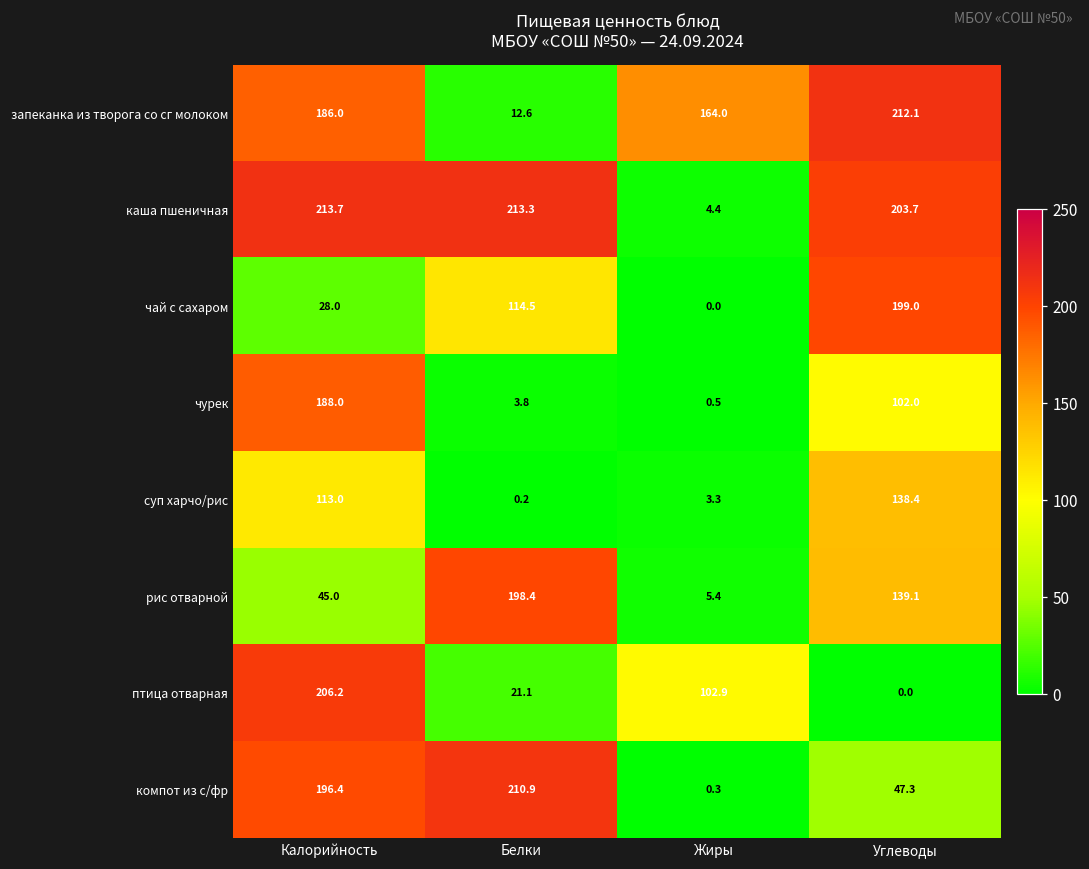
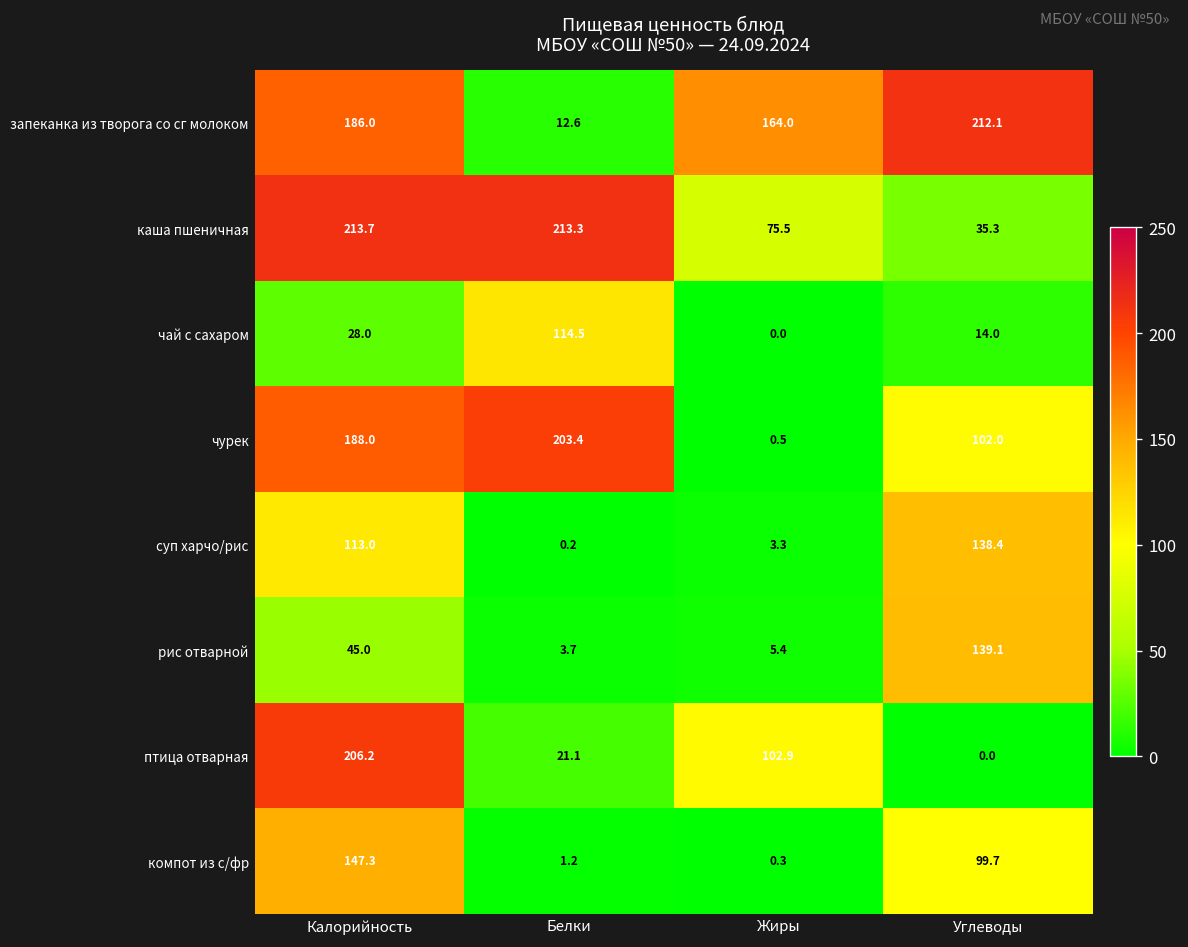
  {
    "запеканка из творога со сг молоком": {
      "Калорийность": 186.0,
      "Белки": 12.6,
      "Жиры": 164.0,
      "Углеводы": 212.1
    },
    "каша пшеничная": {
      "Калорийность": 213.7,
      "Белки": 213.3,
-     "Жиры": 4.4,
-     "Углеводы": 203.7
+     "Жиры": 75.5,
+     "Углеводы": 35.3
    },
    "чай с сахаром": {
      "Калорийность": 28.0,
      "Белки": 114.5,
      "Жиры": 0.0,
-     "Углеводы": 199.0
+     "Углеводы": 14.0
    },
    "чурек": {
      "Калорийность": 188.0,
-     "Белки": 3.8,
+     "Белки": 203.4,
      "Жиры": 0.5,
      "Углеводы": 102.0
    },
    "суп харчо/рис": {
      "Калорийность": 113.0,
      "Белки": 0.2,
      "Жиры": 3.3,
      "Углеводы": 138.4
    },
    "рис отварной": {
      "Калорийность": 45.0,
-     "Белки": 198.4,
+     "Белки": 3.7,
      "Жиры": 5.4,
      "Углеводы": 139.1
    },
    "птица отварная": {
      "Калорийность": 206.2,
      "Белки": 21.1,
      "Жиры": 102.9,
      "Углеводы": 0.0
    },
    "компот из с/фр": {
-     "Калорийность": 196.4,
-     "Белки": 210.9,
+     "Калорийность": 147.3,
+     "Белки": 1.2,
      "Жиры": 0.3,
-     "Углеводы": 47.3
+     "Углеводы": 99.7
    }
  }
